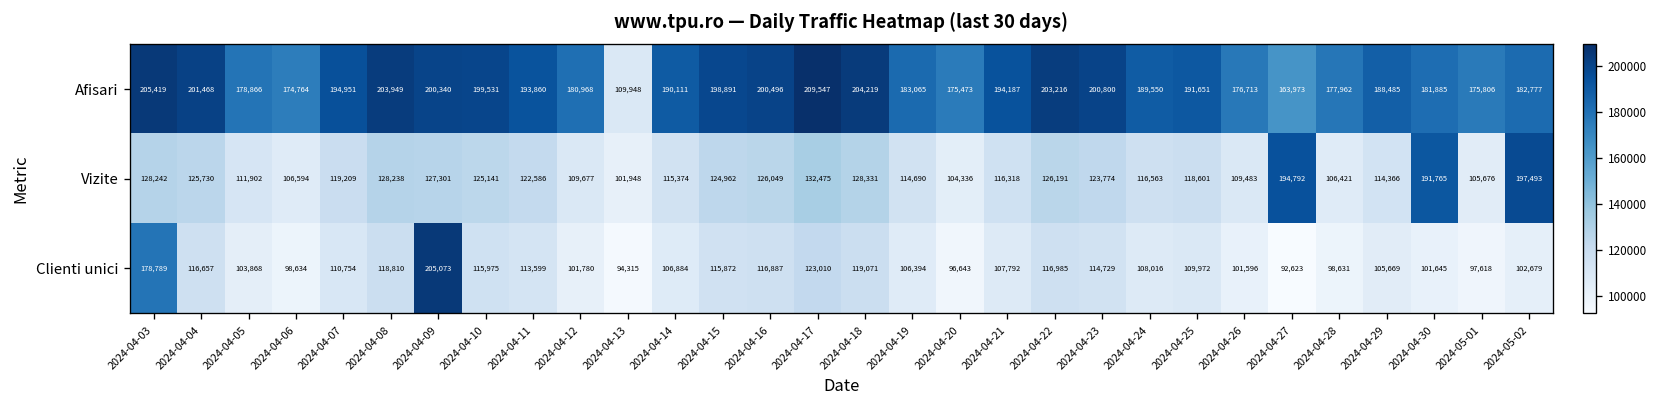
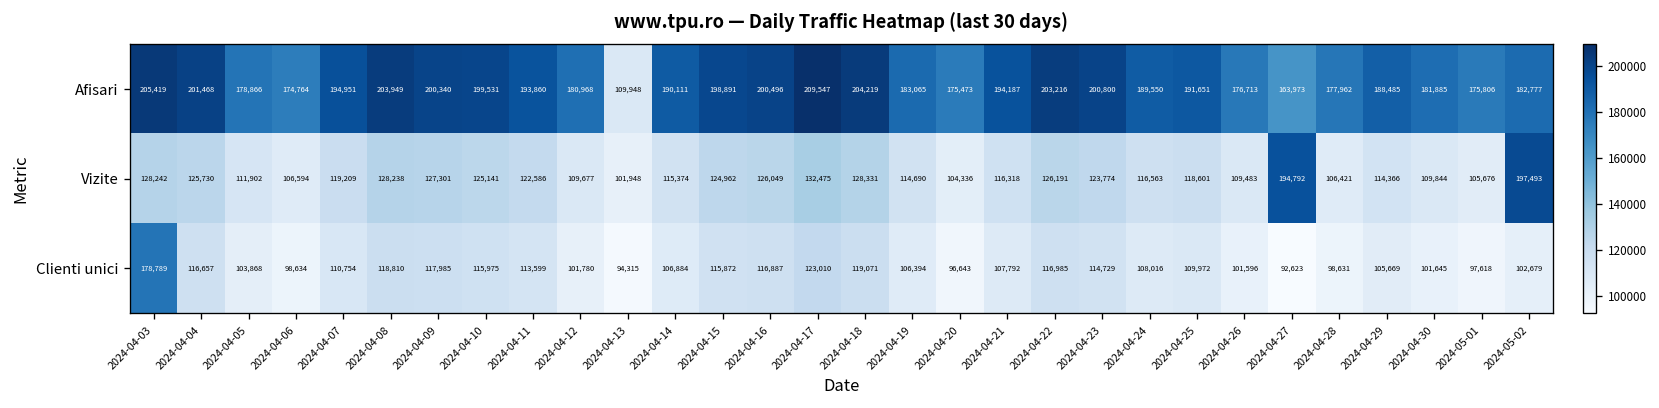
  {
    "Afisari": {
      "2024-04-03": "205,419",
      "2024-04-04": "201,468",
      "2024-04-05": "178,866",
      "2024-04-06": "174,764",
      "2024-04-07": "194,951",
      "2024-04-08": "203,949",
      "2024-04-09": "200,340",
      "2024-04-10": "199,531",
      "2024-04-11": "193,860",
      "2024-04-12": "180,968",
      "2024-04-13": "109,948",
      "2024-04-14": "190,111",
      "2024-04-15": "198,891",
      "2024-04-16": "200,496",
      "2024-04-17": "209,547",
      "2024-04-18": "204,219",
      "2024-04-19": "183,065",
      "2024-04-20": "175,473",
      "2024-04-21": "194,187",
      "2024-04-22": "203,216",
      "2024-04-23": "200,800",
      "2024-04-24": "189,550",
      "2024-04-25": "191,651",
      "2024-04-26": "176,713",
      "2024-04-27": "163,973",
      "2024-04-28": "177,962",
      "2024-04-29": "188,485",
      "2024-04-30": "181,885",
      "2024-05-01": "175,806",
      "2024-05-02": "182,777"
    },
    "Vizite": {
      "2024-04-03": "128,242",
      "2024-04-04": "125,730",
      "2024-04-05": "111,902",
      "2024-04-06": "106,594",
      "2024-04-07": "119,209",
      "2024-04-08": "128,238",
      "2024-04-09": "127,301",
      "2024-04-10": "125,141",
      "2024-04-11": "122,586",
      "2024-04-12": "109,677",
      "2024-04-13": "101,948",
      "2024-04-14": "115,374",
      "2024-04-15": "124,962",
      "2024-04-16": "126,049",
      "2024-04-17": "132,475",
      "2024-04-18": "128,331",
      "2024-04-19": "114,690",
      "2024-04-20": "104,336",
      "2024-04-21": "116,318",
      "2024-04-22": "126,191",
      "2024-04-23": "123,774",
      "2024-04-24": "116,563",
      "2024-04-25": "118,601",
      "2024-04-26": "109,483",
      "2024-04-27": "194,792",
      "2024-04-28": "106,421",
      "2024-04-29": "114,366",
-     "2024-04-30": "191,765",
+     "2024-04-30": "109,844",
      "2024-05-01": "105,676",
      "2024-05-02": "197,493"
    },
    "Clienti unici": {
      "2024-04-03": "178,789",
      "2024-04-04": "116,657",
      "2024-04-05": "103,868",
      "2024-04-06": "98,634",
      "2024-04-07": "110,754",
      "2024-04-08": "118,810",
-     "2024-04-09": "205,073",
+     "2024-04-09": "117,985",
      "2024-04-10": "115,975",
      "2024-04-11": "113,599",
      "2024-04-12": "101,780",
      "2024-04-13": "94,315",
      "2024-04-14": "106,884",
      "2024-04-15": "115,872",
      "2024-04-16": "116,887",
      "2024-04-17": "123,010",
      "2024-04-18": "119,071",
      "2024-04-19": "106,394",
      "2024-04-20": "96,643",
      "2024-04-21": "107,792",
      "2024-04-22": "116,985",
      "2024-04-23": "114,729",
      "2024-04-24": "108,016",
      "2024-04-25": "109,972",
      "2024-04-26": "101,596",
      "2024-04-27": "92,623",
      "2024-04-28": "98,631",
      "2024-04-29": "105,669",
      "2024-04-30": "101,645",
      "2024-05-01": "97,618",
      "2024-05-02": "102,679"
    }
  }
